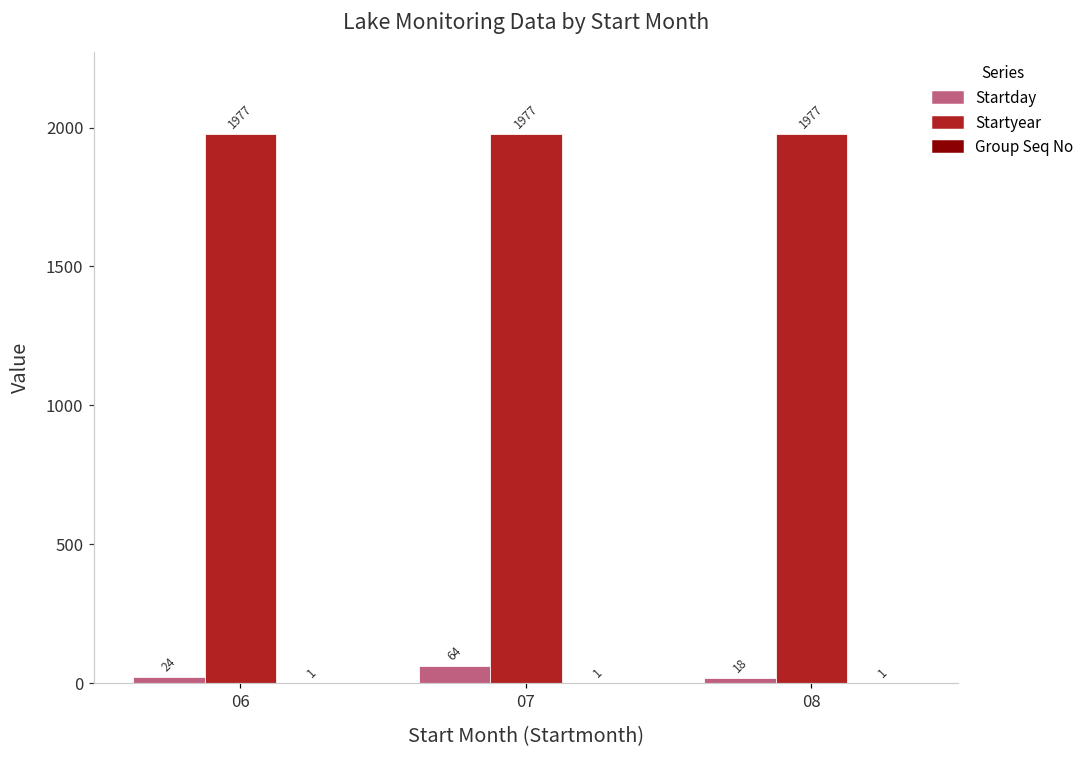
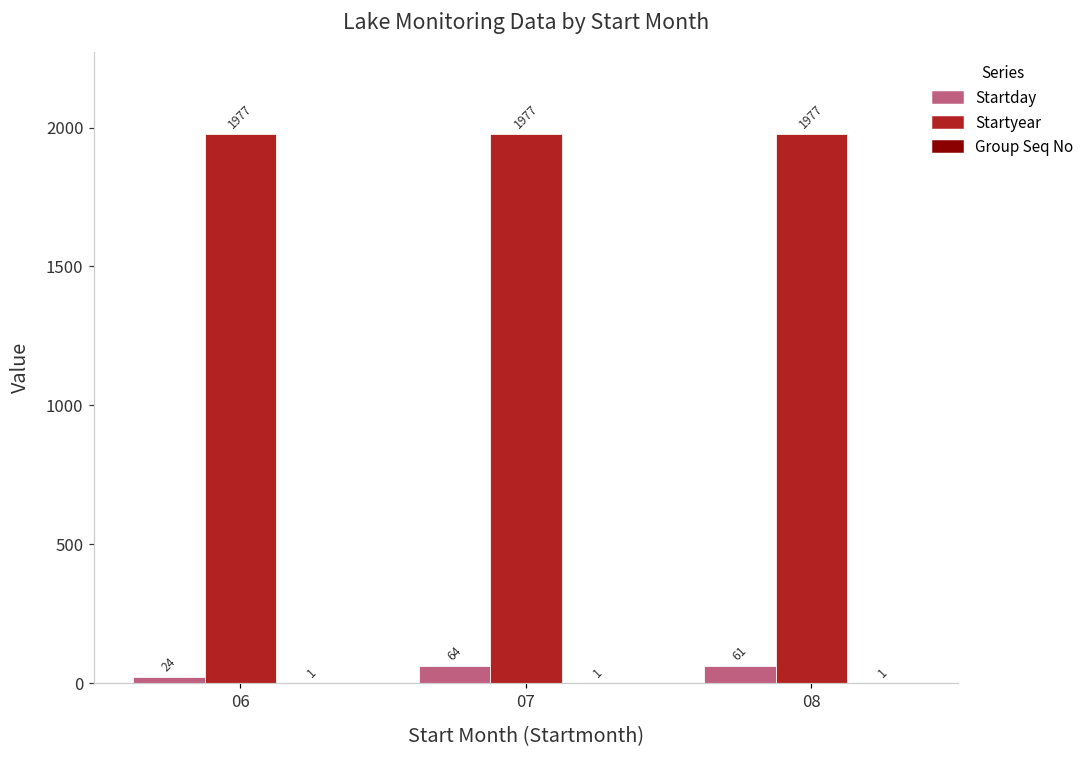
  {
    "Startday": {
      "06": 24,
      "07": 64,
-     "08": 18
+     "08": 61
    },
    "Startyear": {
      "06": 1977,
      "07": 1977,
      "08": 1977
    },
    "Group Seq No": {
      "06": 1,
      "07": 1,
      "08": 1
    }
  }
